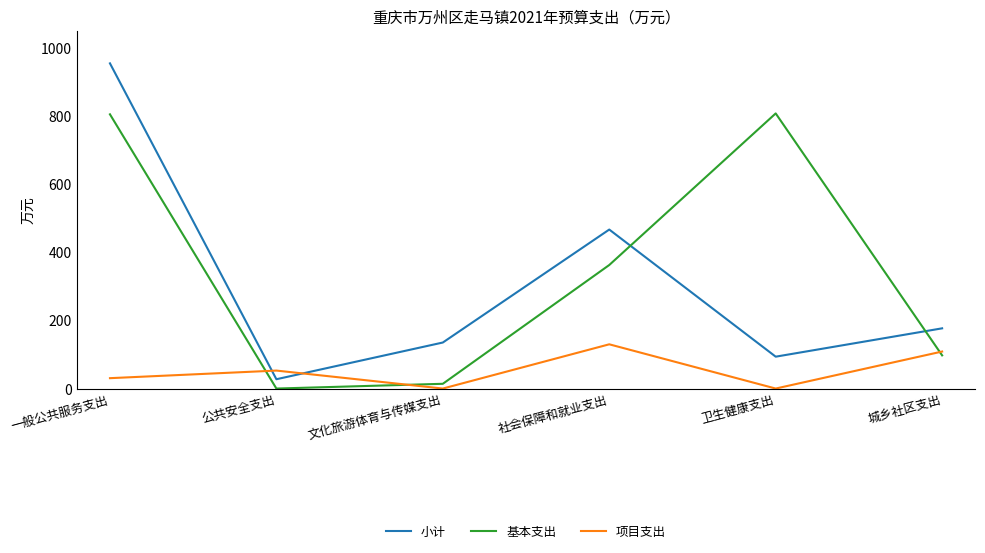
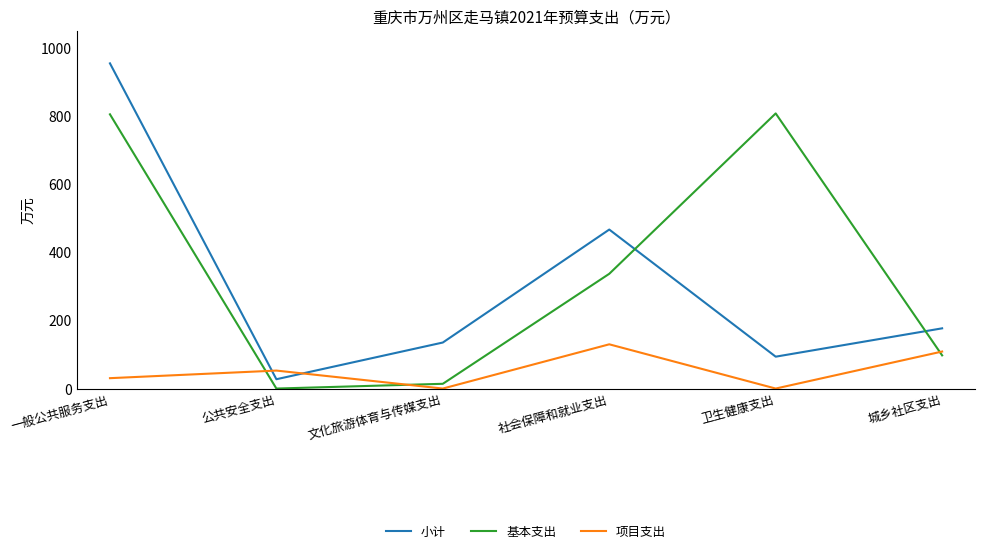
  {
    "小计": {
      "一般公共服务支出": 960,
      "公共安全支出": 30,
      "文化旅游体育与传媒支出": 140,
      "社会保障和就业支出": 470,
      "卫生健康支出": 90,
      "城乡社区支出": 180
    },
    "基本支出": {
      "一般公共服务支出": 810,
      "公共安全支出": 0,
      "文化旅游体育与传媒支出": 10,
-     "社会保障和就业支出": 360,
+     "社会保障和就业支出": 340,
      "卫生健康支出": 810,
      "城乡社区支出": 100
    },
    "项目支出": {
      "一般公共服务支出": 30,
      "公共安全支出": 50,
      "文化旅游体育与传媒支出": 0,
      "社会保障和就业支出": 130,
      "卫生健康支出": 0,
      "城乡社区支出": 110
    }
  }
